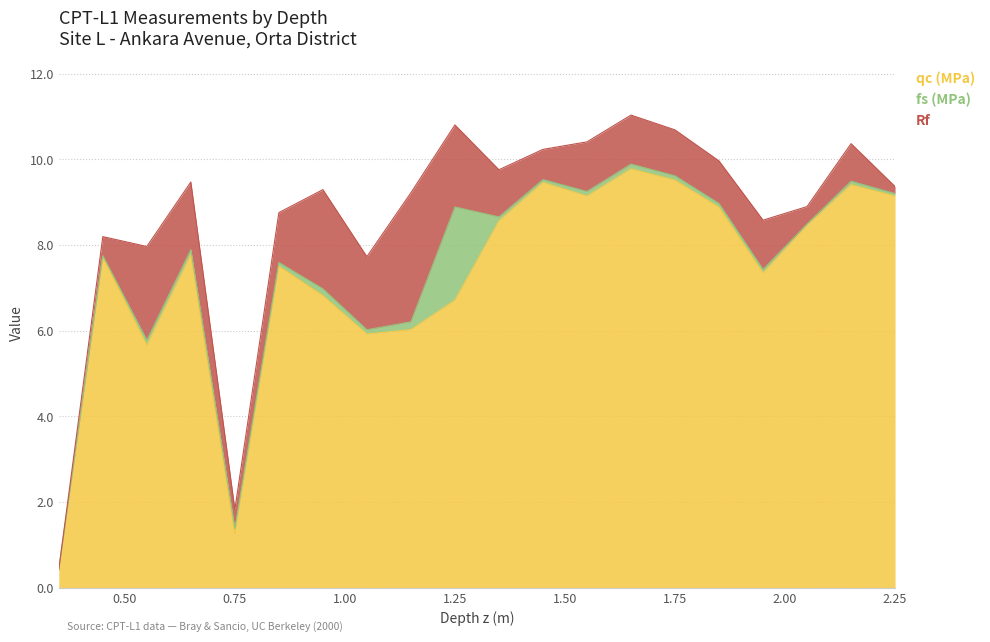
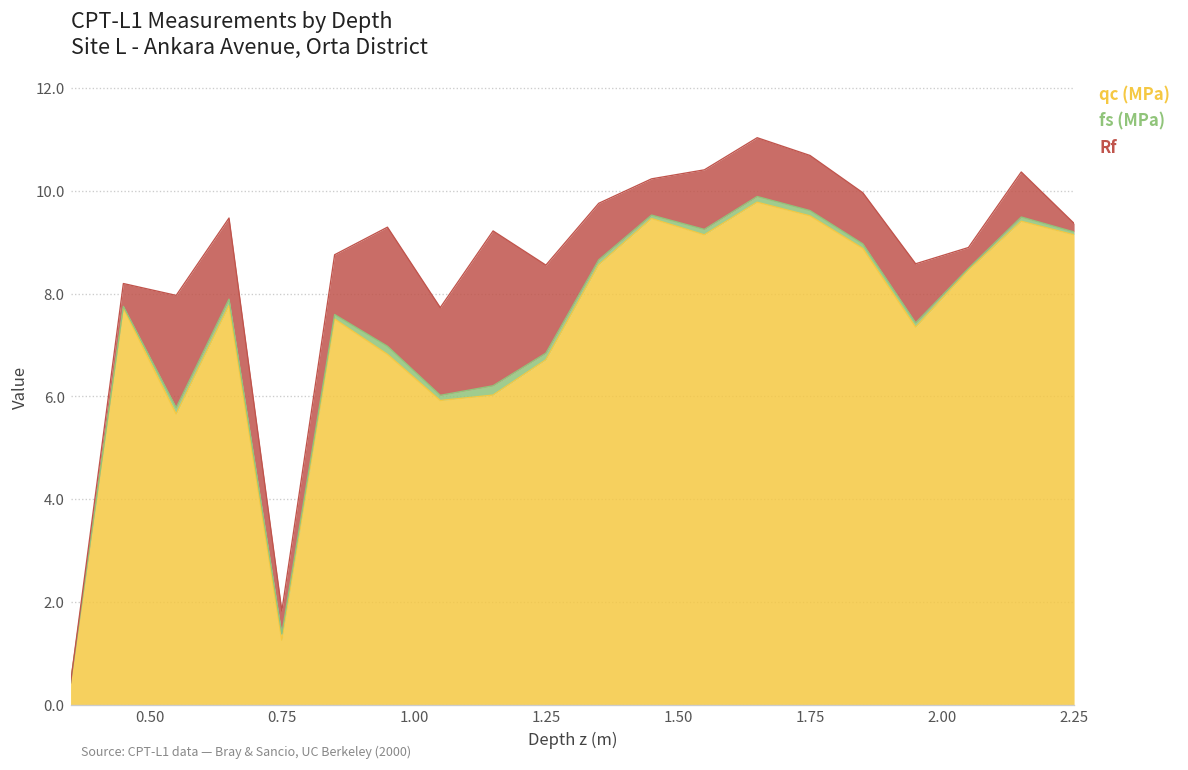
  {
    "qc (MPa)": {
      "0.75": 1.3,
      "1.25": 6.7,
      "1.75": 9.5
    },
    "fs (MPa)": {
      "0.75": 0.1,
-     "1.25": 2.2,
+     "1.25": 0.1,
      "1.75": 0.1
    },
    "Rf": {
      "0.75": 0.4,
-     "1.25": 1.9,
+     "1.25": 1.7,
      "1.75": 1.1,
      "2.25": 0.2
    }
  }
